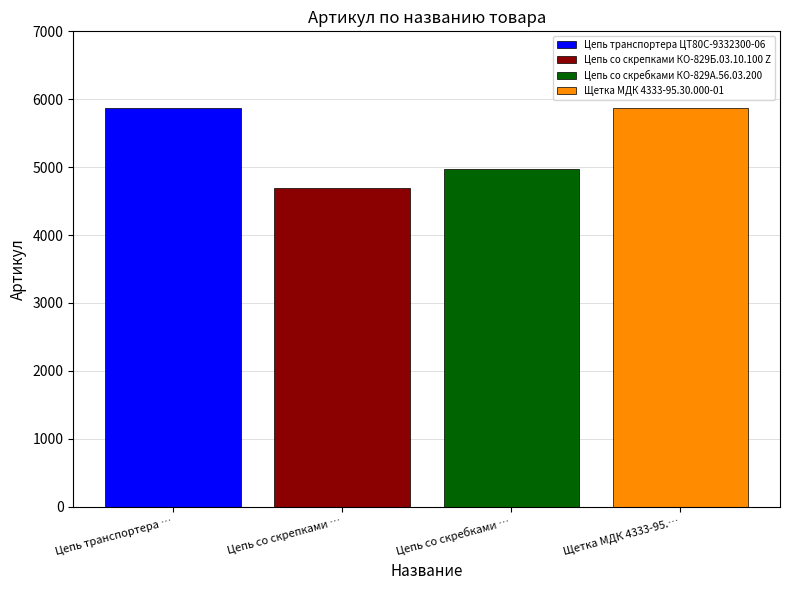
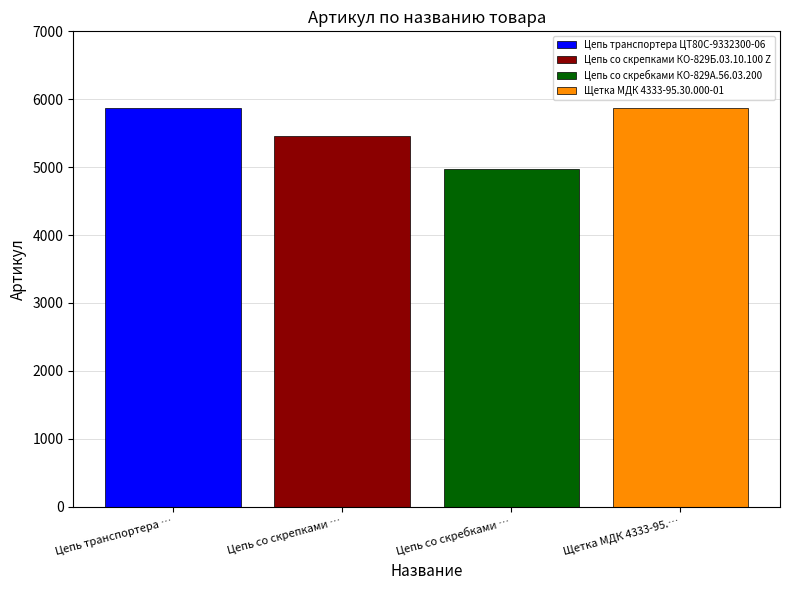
  {
    "Цепь транспортера …": 5900,
-   "Цепь со скрепками …": 4700,
+   "Цепь со скрепками …": 5500,
    "Цепь со скребками …": 5000,
    "Щетка МДК 4333-95.…": 5900
  }
